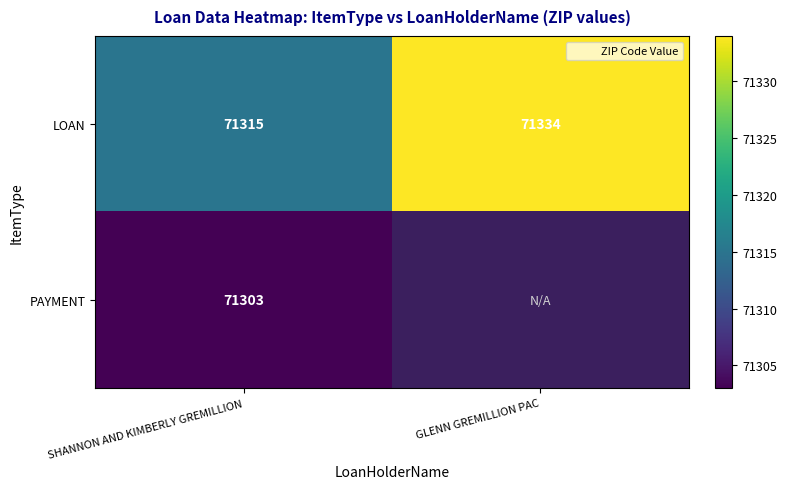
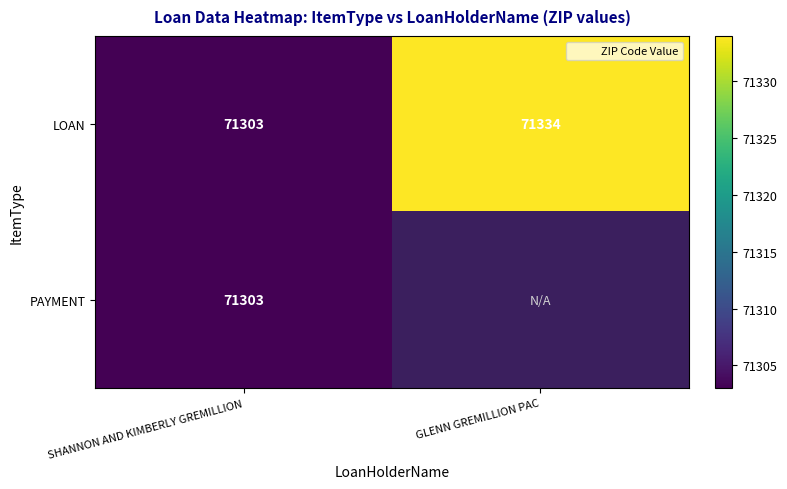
  {
    "LOAN": {
-     "SHANNON AND KIMBERLY GREMILLION": 71315,
+     "SHANNON AND KIMBERLY GREMILLION": 71303,
      "GLENN GREMILLION PAC": 71334
    },
    "PAYMENT": {
      "SHANNON AND KIMBERLY GREMILLION": 71303
    }
  }
